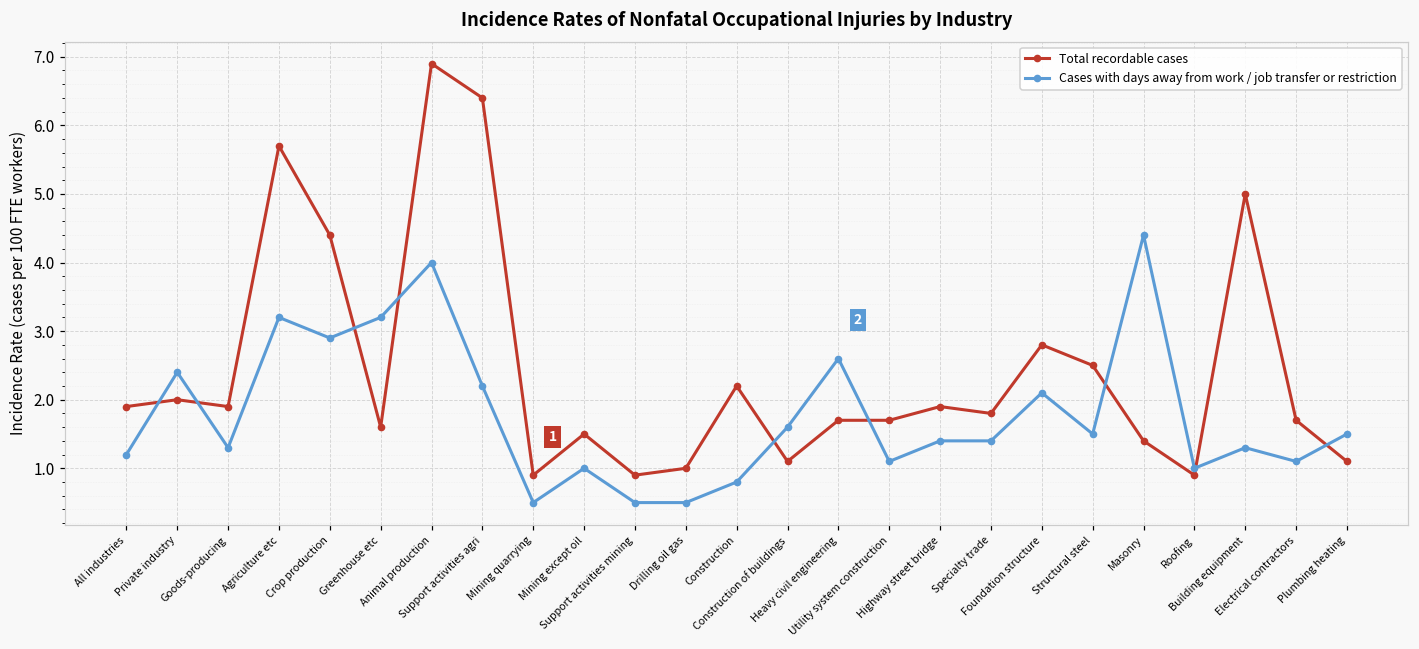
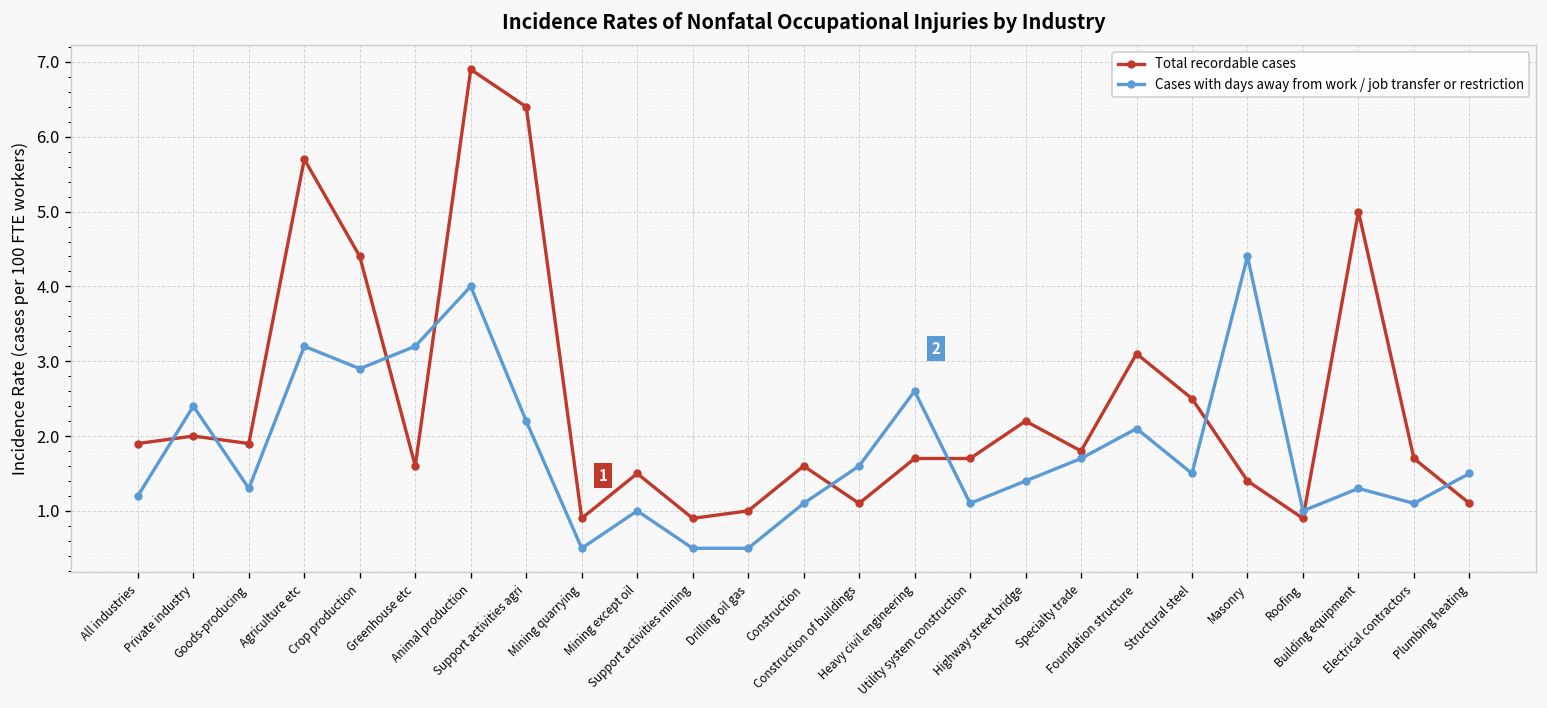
  {
    "Total recordable cases": {
      "All industries": 1.9,
      "Private industry": 2.0,
      "Goods-producing": 1.9,
      "Agriculture etc": 5.7,
      "Crop production": 4.4,
      "Greenhouse etc": 1.6,
      "Animal production": 6.9,
      "Support activities agri": 6.4,
      "Support activities mining": 0.9,
      "Drilling oil gas": 1.0,
-     "Construction": 2.2,
+     "Construction": 1.6,
      "Construction of buildings": 1.1,
      "Heavy civil engineering": 1.7,
      "Utility system construction": 1.7,
-     "Highway street bridge": 1.9,
+     "Highway street bridge": 2.2,
      "Specialty trade": 1.8,
-     "Foundation structure": 2.8,
+     "Foundation structure": 3.1,
      "Structural steel": 2.5,
      "Masonry": 1.4,
      "Roofing": 0.9,
      "Building equipment": 5.0,
      "Electrical contractors": 1.7,
      "Plumbing heating": 1.1
    },
    "Cases with days away from work / job transfer or restriction": {
      "All industries": 1.2,
      "Private industry": 2.4,
      "Goods-producing": 1.3,
      "Agriculture etc": 3.2,
      "Crop production": 2.9,
      "Greenhouse etc": 3.2,
      "Animal production": 4.0,
      "Support activities agri": 2.2,
      "Mining quarrying": 0.5,
      "Mining except oil": 1.0,
      "Support activities mining": 0.5,
      "Drilling oil gas": 0.5,
-     "Construction": 0.8,
+     "Construction": 1.1,
      "Construction of buildings": 1.6,
      "Heavy civil engineering": 2.6,
      "Utility system construction": 1.1,
      "Highway street bridge": 1.4,
-     "Specialty trade": 1.4,
+     "Specialty trade": 1.7,
      "Foundation structure": 2.1,
      "Structural steel": 1.5,
      "Masonry": 4.4,
      "Roofing": 1.0,
      "Building equipment": 1.3,
      "Electrical contractors": 1.1,
      "Plumbing heating": 1.5
    }
  }
